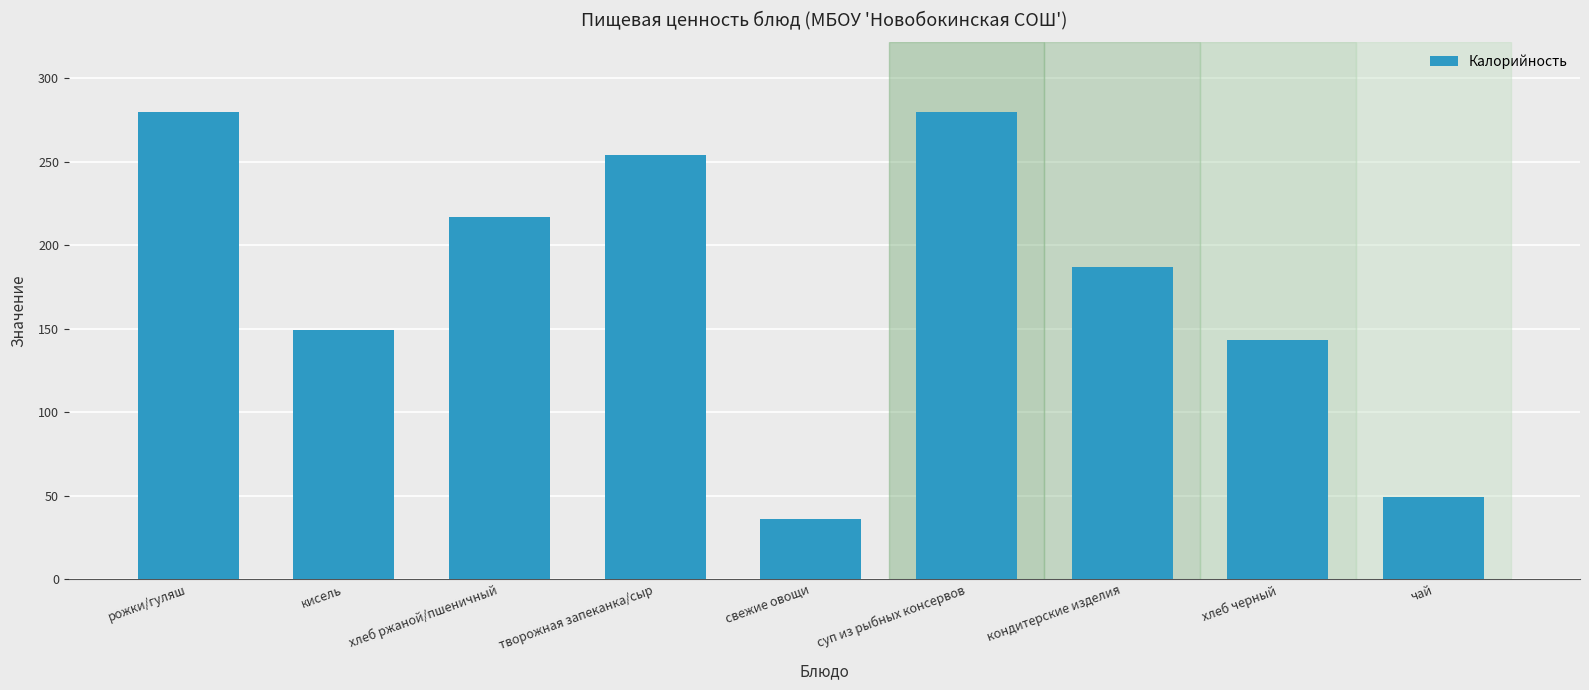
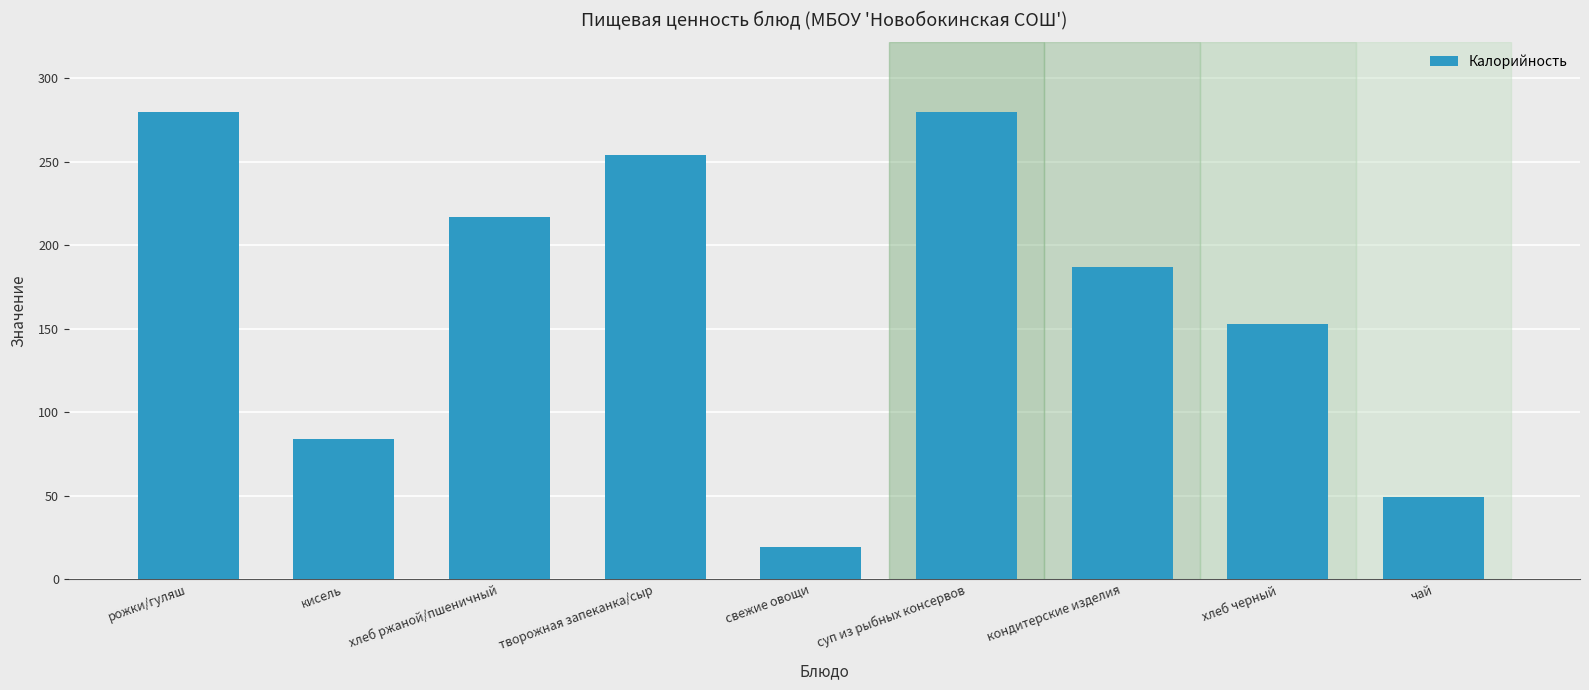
  {
    "рожки/гуляш": 280,
-   "кисель": 149,
+   "кисель": 84,
    "хлеб ржаной/пшеничный": 217,
    "творожная запеканка/сыр": 254,
-   "свежие овощи": 36,
+   "свежие овощи": 19,
    "суп из рыбных консервов": 280,
    "кондитерские изделия": 187,
-   "хлеб черный": 143,
+   "хлеб черный": 153,
    "чай": 49
  }
